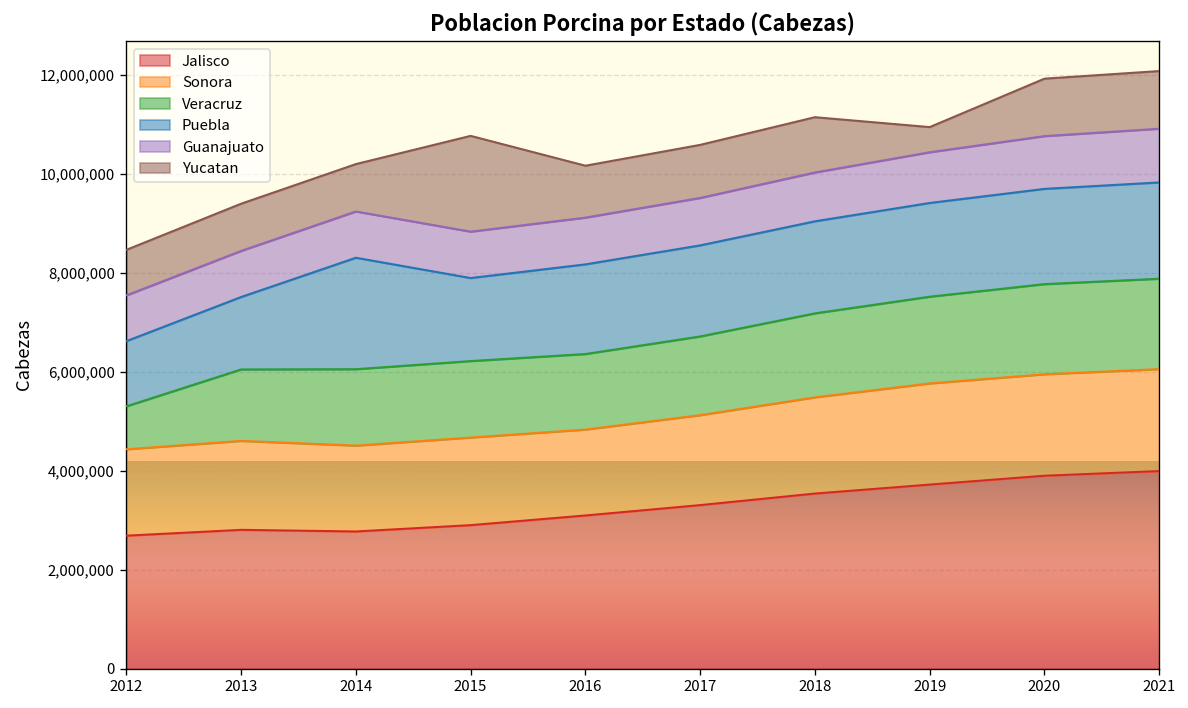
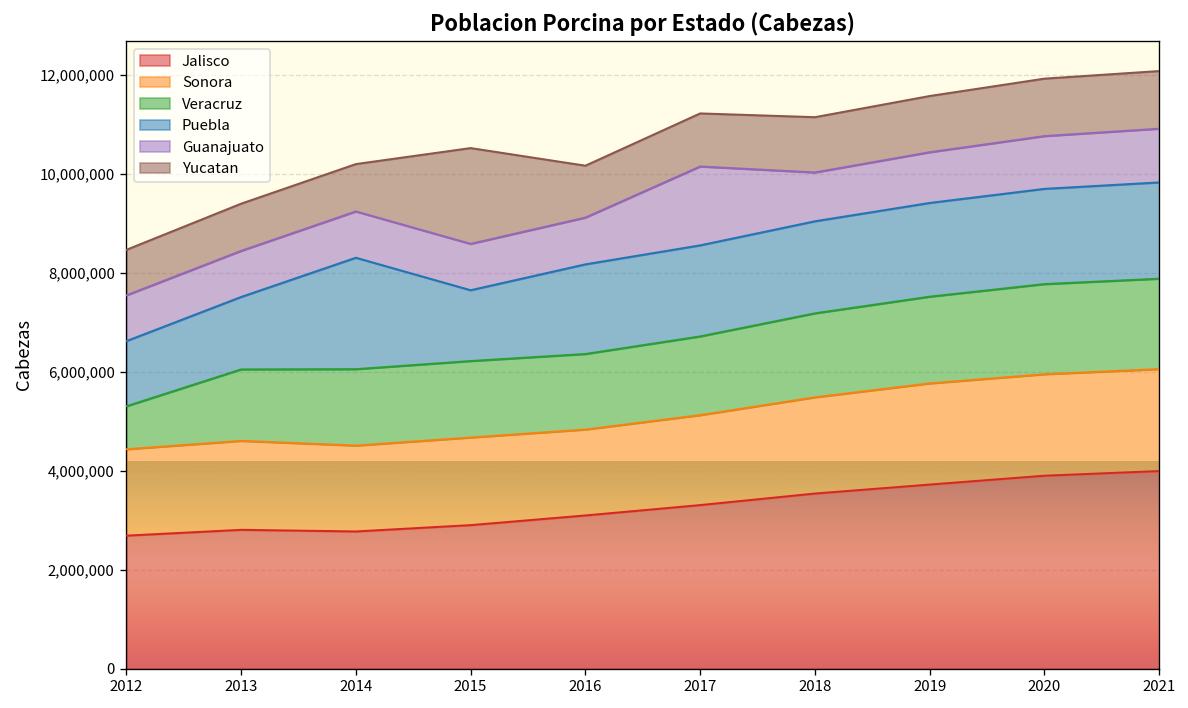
  {
    "Jalisco": {
      "2012": "2,700,000",
      "2013": "2,800,000",
      "2014": "2,800,000",
      "2015": "2,900,000",
      "2016": "3,100,000",
      "2017": "3,300,000",
      "2018": "3,500,000",
      "2019": "3,700,000",
      "2020": "3,900,000",
      "2021": "4,000,000"
    },
    "Sonora": {
      "2012": "1,700,000",
      "2013": "1,800,000",
      "2014": "1,700,000",
      "2015": "1,800,000",
      "2016": "1,700,000",
      "2017": "1,800,000",
      "2018": "1,900,000",
      "2019": "2,000,000",
      "2020": "2,000,000",
      "2021": "2,100,000"
    },
    "Veracruz": {
      "2012": "900,000",
      "2013": "1,400,000",
      "2014": "1,500,000",
      "2015": "1,500,000",
      "2016": "1,500,000",
      "2017": "1,600,000",
      "2018": "1,700,000",
      "2019": "1,800,000",
      "2020": "1,800,000",
      "2021": "1,800,000"
    },
    "Puebla": {
      "2012": "1,300,000",
      "2013": "1,500,000",
      "2014": "2,300,000",
-     "2015": "1,700,000",
+     "2015": "1,400,000",
      "2016": "1,800,000",
      "2017": "1,800,000",
      "2018": "1,900,000",
      "2019": "1,900,000",
      "2020": "1,900,000",
      "2021": "1,900,000"
    },
    "Guanajuato": {
      "2012": "900,000",
      "2013": "900,000",
      "2014": "900,000",
      "2015": "900,000",
      "2016": "900,000",
-     "2017": "1,000,000",
+     "2017": "1,600,000",
      "2018": "1,000,000",
      "2019": "1,000,000",
      "2020": "1,100,000",
      "2021": "1,100,000"
    },
    "Yucatan": {
      "2012": "900,000",
      "2013": "1,000,000",
      "2014": "1,000,000",
      "2015": "1,900,000",
      "2016": "1,000,000",
      "2017": "1,100,000",
      "2018": "1,100,000",
-     "2019": "500,000",
+     "2019": "1,100,000",
      "2020": "1,200,000",
      "2021": "1,200,000"
    }
  }
